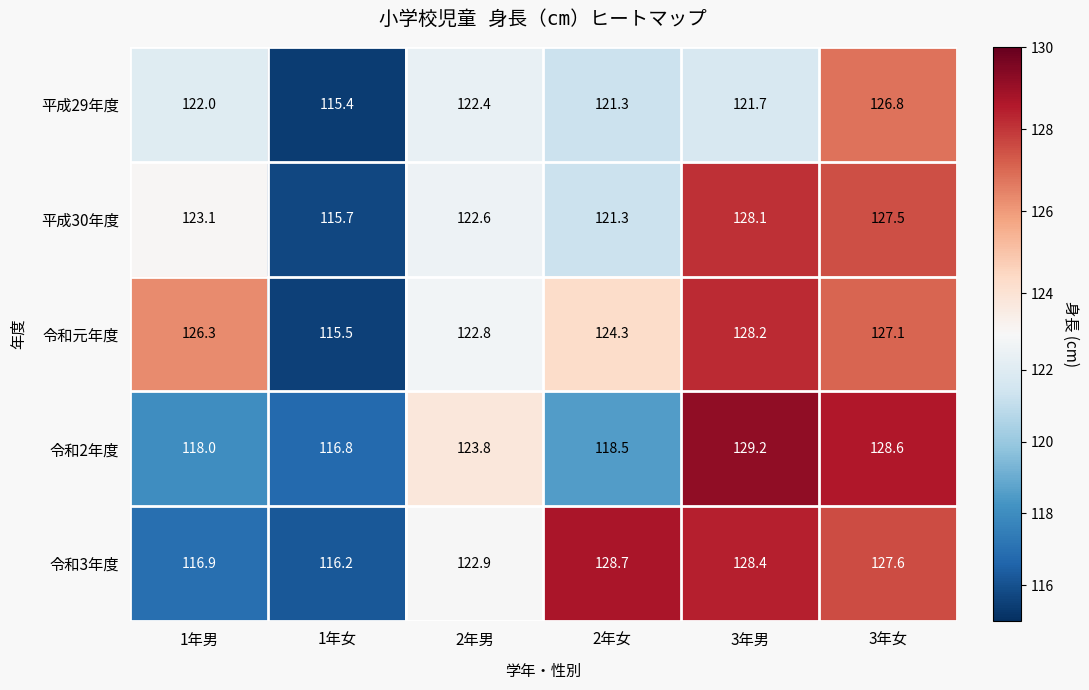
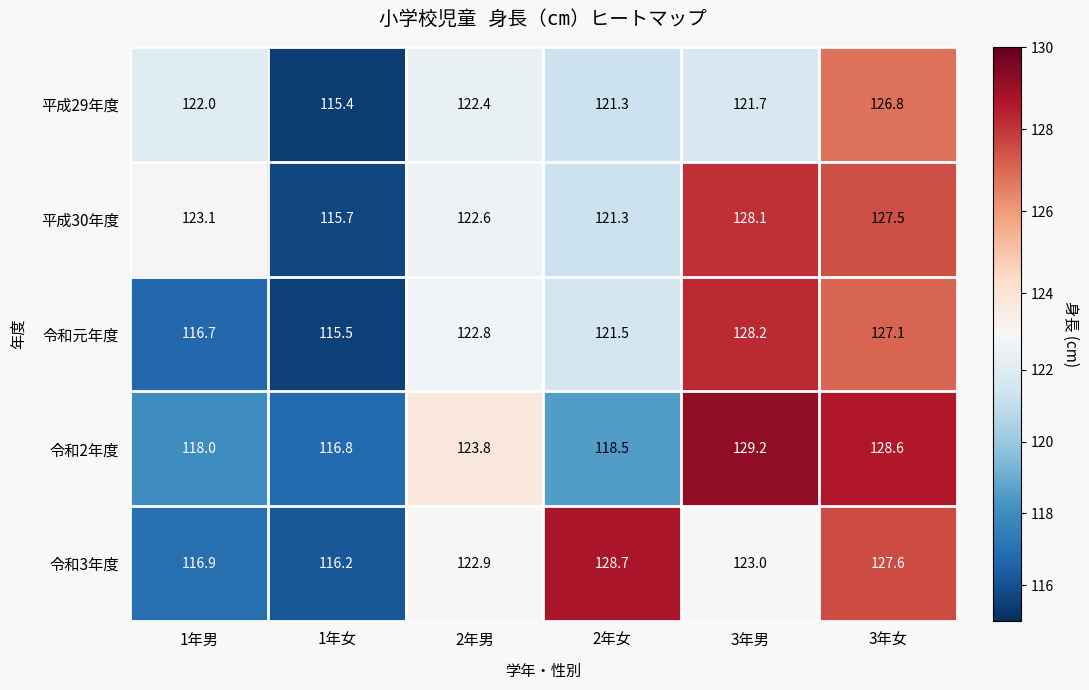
  {
    "平成29年度": {
      "1年男": 122.0,
      "1年女": 115.4,
      "2年男": 122.4,
      "2年女": 121.3,
      "3年男": 121.7,
      "3年女": 126.8
    },
    "平成30年度": {
      "1年男": 123.1,
      "1年女": 115.7,
      "2年男": 122.6,
      "2年女": 121.3,
      "3年男": 128.1,
      "3年女": 127.5
    },
    "令和元年度": {
-     "1年男": 126.3,
+     "1年男": 116.7,
      "1年女": 115.5,
      "2年男": 122.8,
-     "2年女": 124.3,
+     "2年女": 121.5,
      "3年男": 128.2,
      "3年女": 127.1
    },
    "令和2年度": {
      "1年男": 118.0,
      "1年女": 116.8,
      "2年男": 123.8,
      "2年女": 118.5,
      "3年男": 129.2,
      "3年女": 128.6
    },
    "令和3年度": {
      "1年男": 116.9,
      "1年女": 116.2,
      "2年男": 122.9,
      "2年女": 128.7,
-     "3年男": 128.4,
+     "3年男": 123.0,
      "3年女": 127.6
    }
  }
